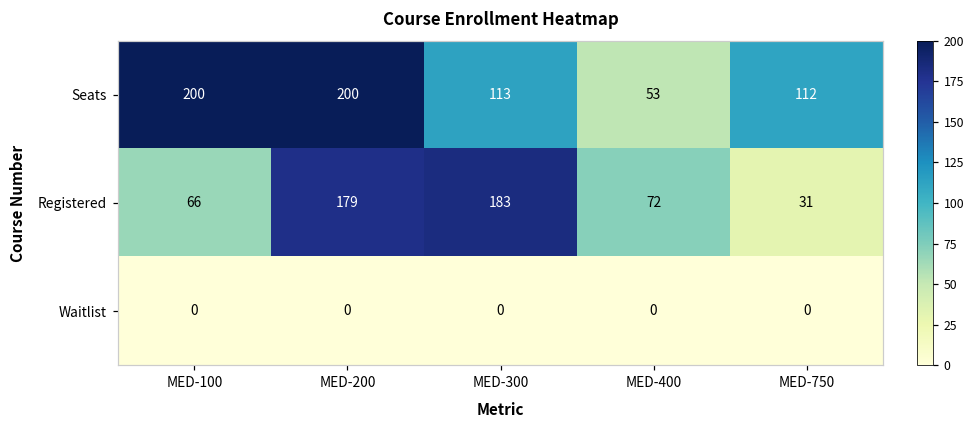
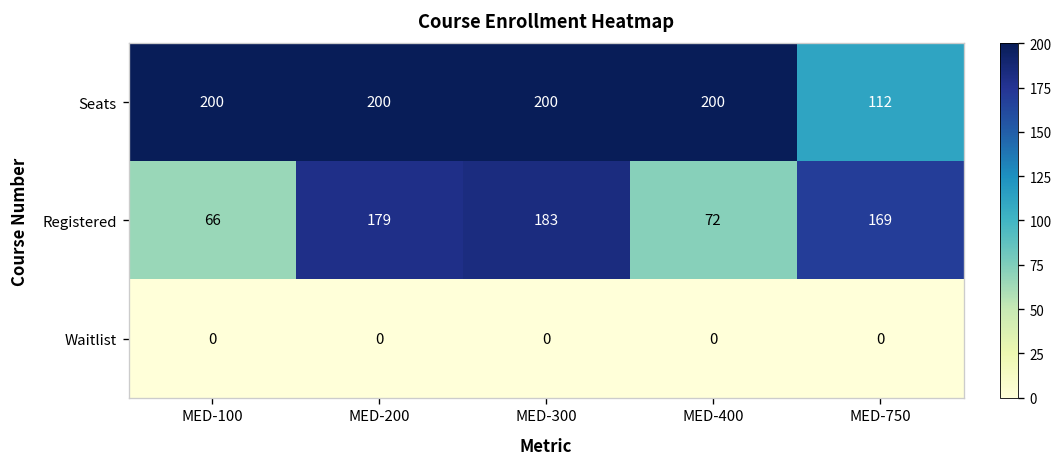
  {
    "Seats": {
      "MED-100": 200,
      "MED-200": 200,
-     "MED-300": 113,
-     "MED-400": 53,
+     "MED-300": 200,
+     "MED-400": 200,
      "MED-750": 112
    },
    "Registered": {
      "MED-100": 66,
      "MED-200": 179,
      "MED-300": 183,
      "MED-400": 72,
-     "MED-750": 31
+     "MED-750": 169
    },
    "Waitlist": {
      "MED-100": 0,
      "MED-200": 0,
      "MED-300": 0,
      "MED-400": 0,
      "MED-750": 0
    }
  }
